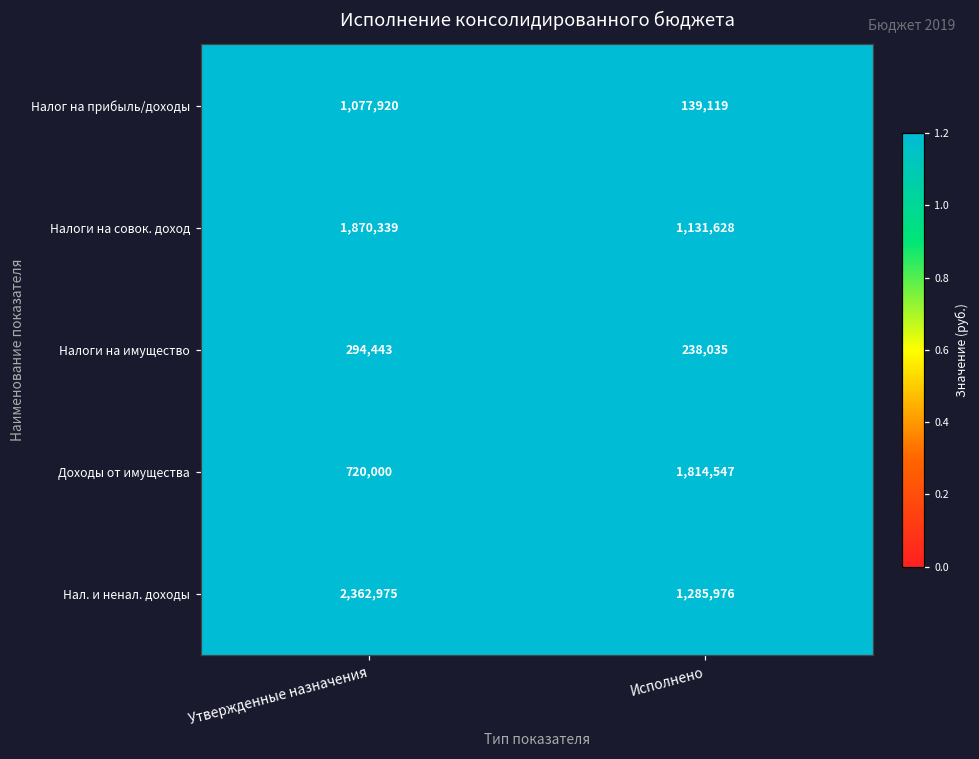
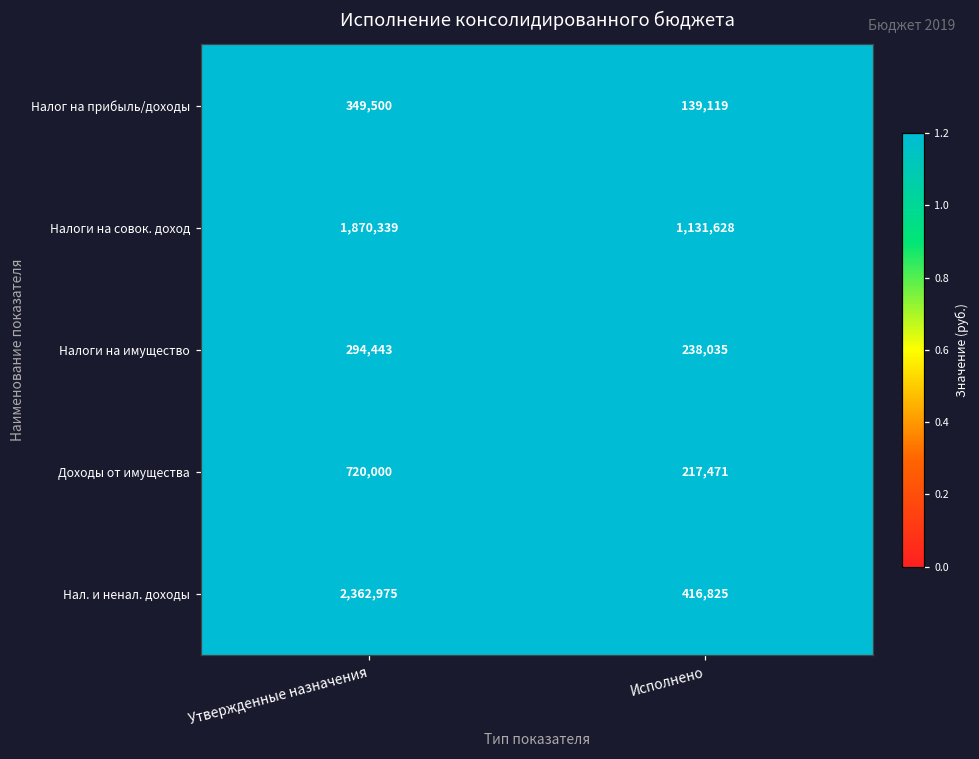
  {
    "Налог на прибыль/доходы": {
-     "Утвержденные назначения": "1,077,920",
+     "Утвержденные назначения": "349,500",
      "Исполнено": "139,119"
    },
    "Налоги на совок. доход": {
      "Утвержденные назначения": "1,870,339",
      "Исполнено": "1,131,628"
    },
    "Налоги на имущество": {
      "Утвержденные назначения": "294,443",
      "Исполнено": "238,035"
    },
    "Доходы от имущества": {
      "Утвержденные назначения": "720,000",
-     "Исполнено": "1,814,547"
+     "Исполнено": "217,471"
    },
    "Нал. и ненал. доходы": {
      "Утвержденные назначения": "2,362,975",
-     "Исполнено": "1,285,976"
+     "Исполнено": "416,825"
    }
  }
